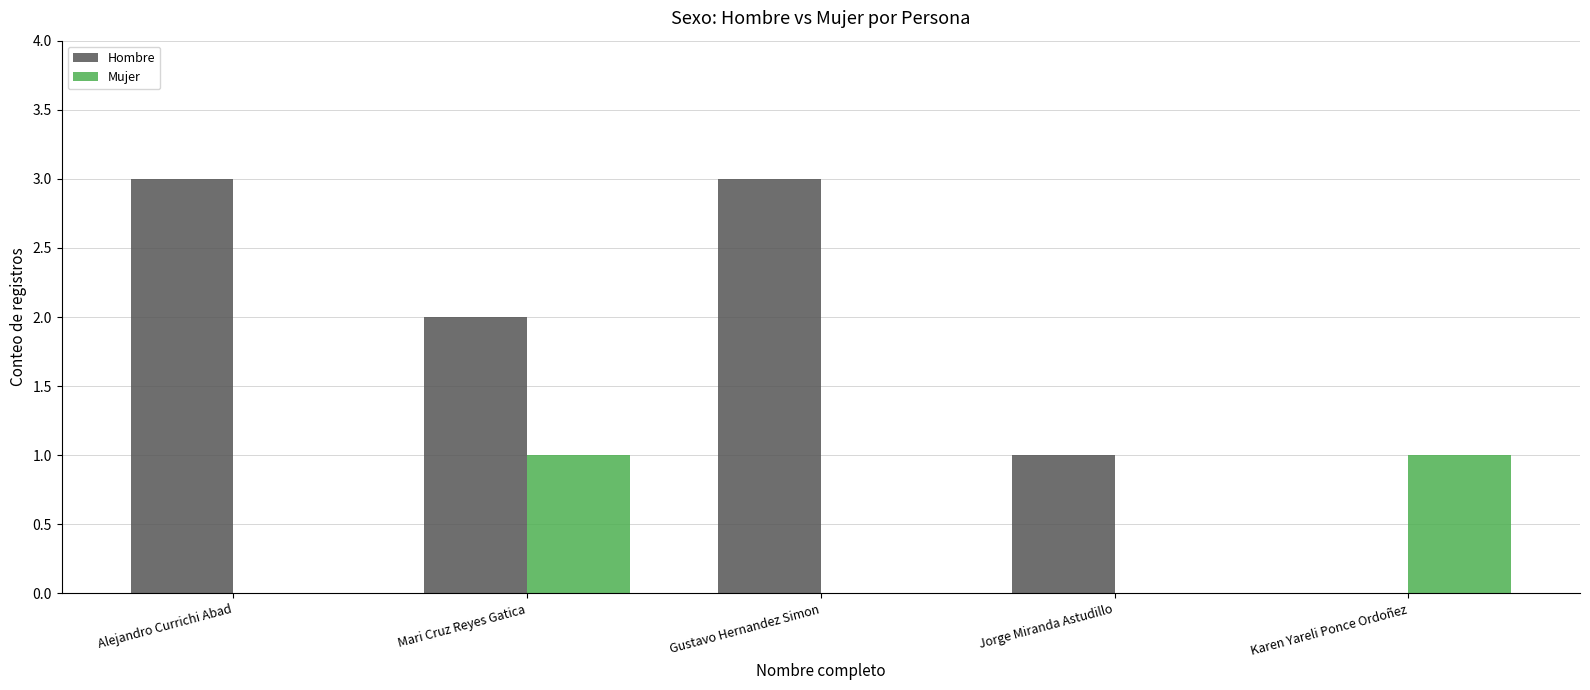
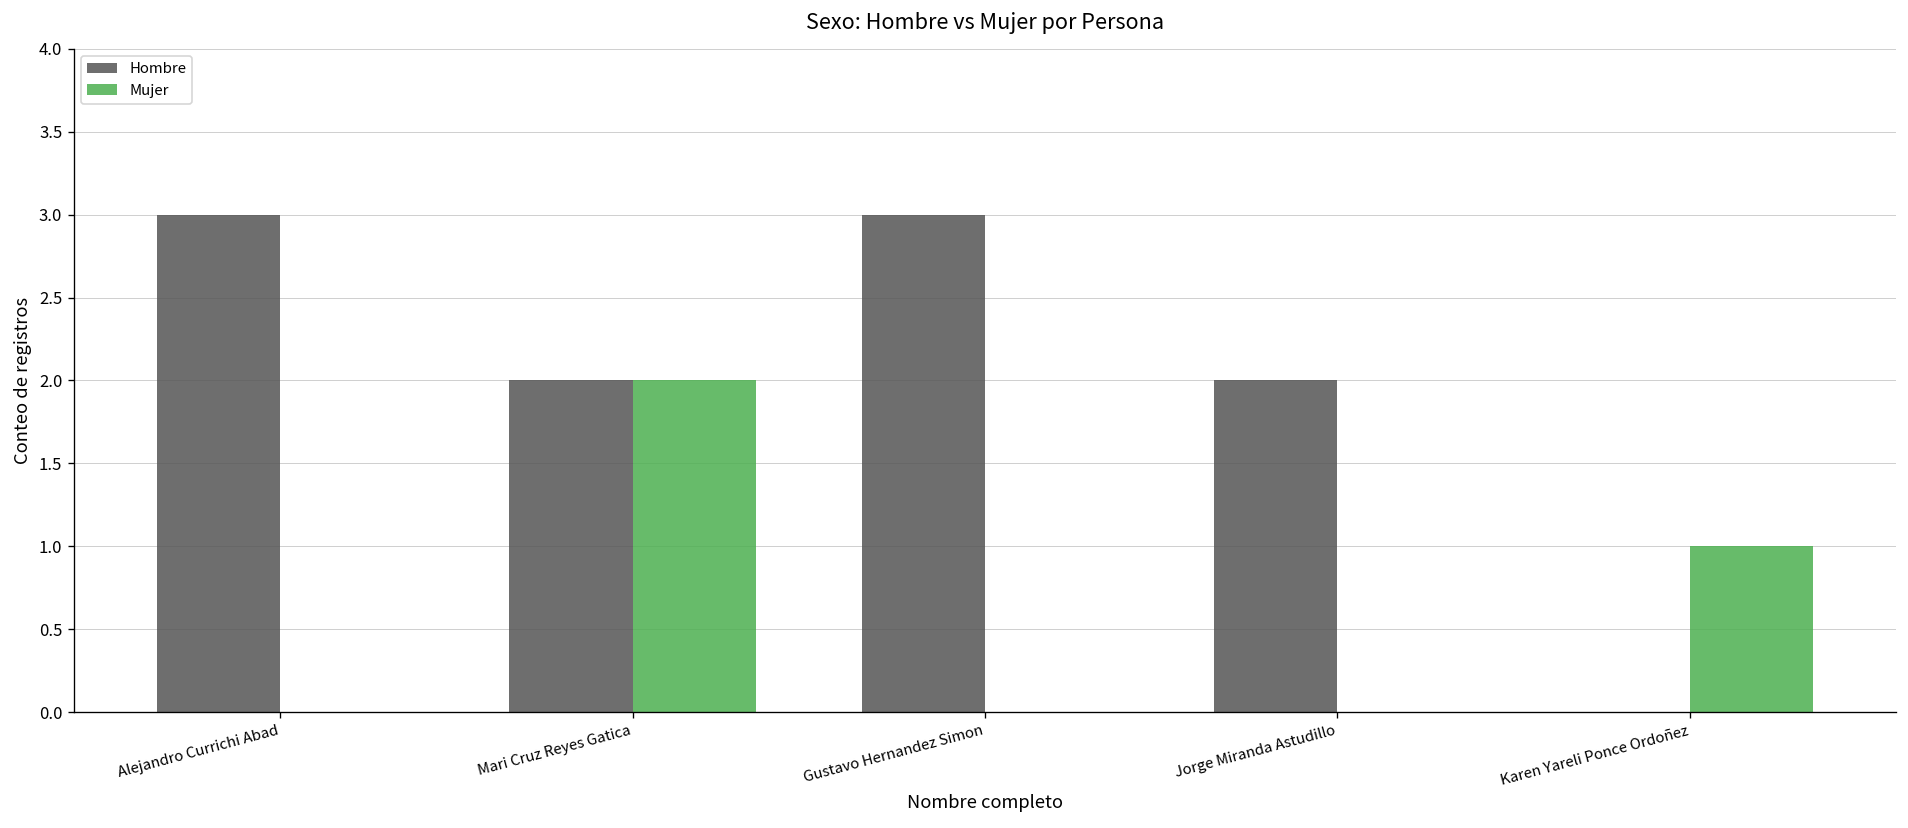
  {
    "Hombre": {
      "Alejandro Currichi Abad": 3,
      "Mari Cruz Reyes Gatica": 2,
      "Gustavo Hernandez Simon": 3,
-     "Jorge Miranda Astudillo": 1,
+     "Jorge Miranda Astudillo": 2,
      "Karen Yareli Ponce Ordoñez": 0
    },
    "Mujer": {
      "Alejandro Currichi Abad": 0,
-     "Mari Cruz Reyes Gatica": 1,
+     "Mari Cruz Reyes Gatica": 2,
      "Gustavo Hernandez Simon": 0,
      "Jorge Miranda Astudillo": 0,
      "Karen Yareli Ponce Ordoñez": 1
    }
  }
